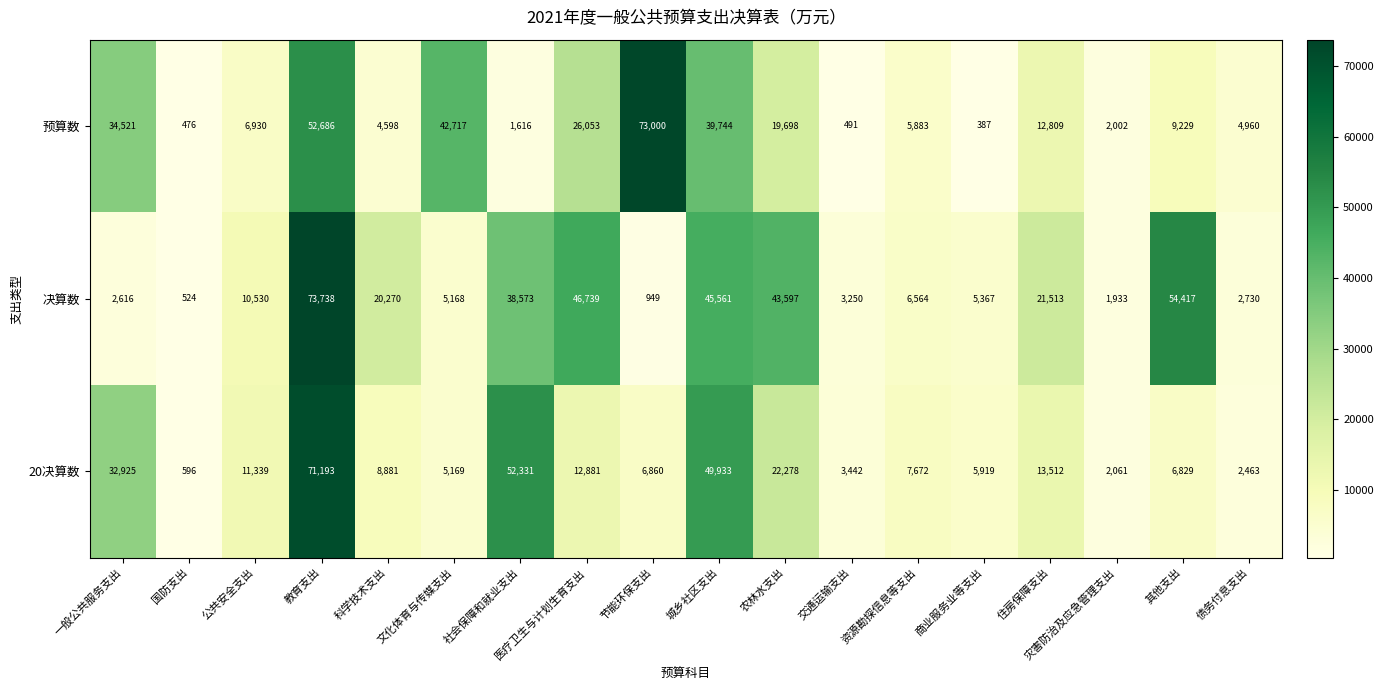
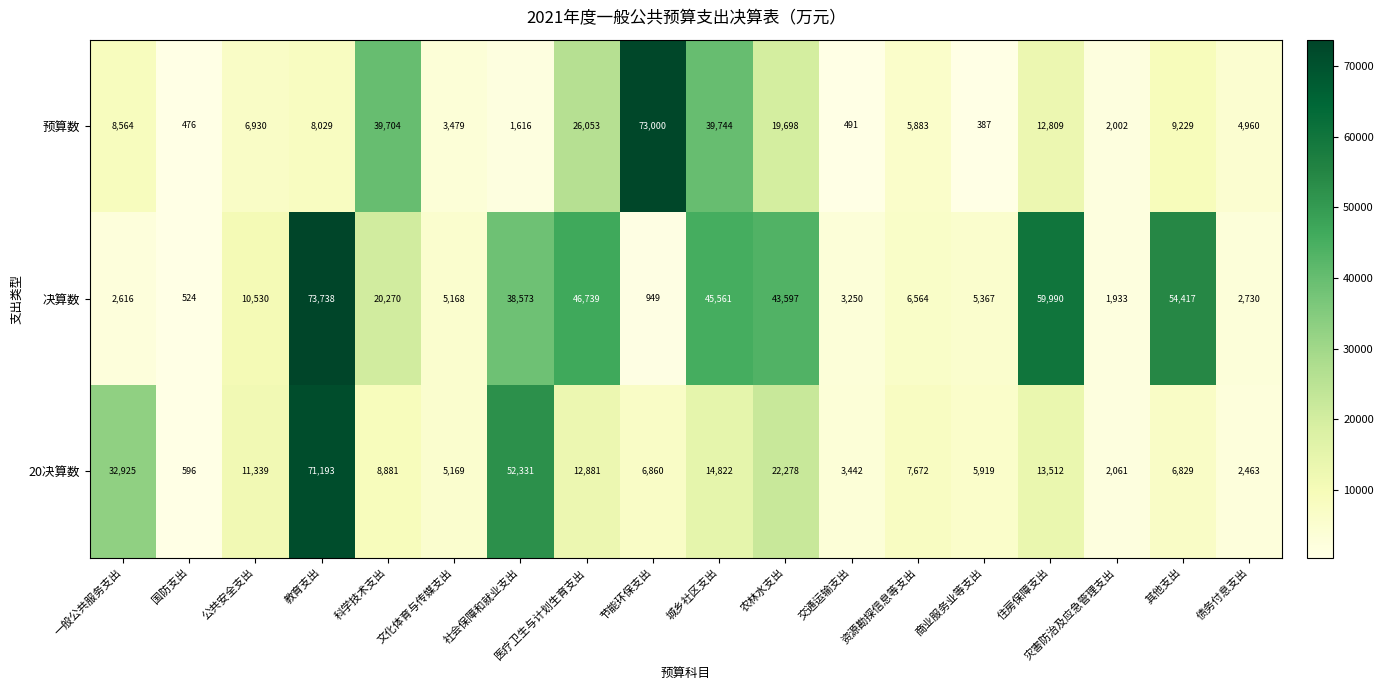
  {
    "预算数": {
-     "一般公共服务支出": "34,521",
+     "一般公共服务支出": "8,564",
      "国防支出": "476",
      "公共安全支出": "6,930",
-     "教育支出": "52,686",
-     "科学技术支出": "4,598",
-     "文化体育与传媒支出": "42,717",
+     "教育支出": "8,029",
+     "科学技术支出": "39,704",
+     "文化体育与传媒支出": "3,479",
      "社会保障和就业支出": "1,616",
      "医疗卫生与计划生育支出": "26,053",
      "节能环保支出": "73,000",
      "城乡社区支出": "39,744",
      "农林水支出": "19,698",
      "交通运输支出": "491",
      "资源勘探信息等支出": "5,883",
      "商业服务业等支出": "387",
      "住房保障支出": "12,809",
      "灾害防治及应急管理支出": "2,002",
      "其他支出": "9,229",
      "债务付息支出": "4,960"
    },
    "决算数": {
      "一般公共服务支出": "2,616",
      "国防支出": "524",
      "公共安全支出": "10,530",
      "教育支出": "73,738",
      "科学技术支出": "20,270",
      "文化体育与传媒支出": "5,168",
      "社会保障和就业支出": "38,573",
      "医疗卫生与计划生育支出": "46,739",
      "节能环保支出": "949",
      "城乡社区支出": "45,561",
      "农林水支出": "43,597",
      "交通运输支出": "3,250",
      "资源勘探信息等支出": "6,564",
      "商业服务业等支出": "5,367",
-     "住房保障支出": "21,513",
+     "住房保障支出": "59,990",
      "灾害防治及应急管理支出": "1,933",
      "其他支出": "54,417",
      "债务付息支出": "2,730"
    },
    "20决算数": {
      "一般公共服务支出": "32,925",
      "国防支出": "596",
      "公共安全支出": "11,339",
      "教育支出": "71,193",
      "科学技术支出": "8,881",
      "文化体育与传媒支出": "5,169",
      "社会保障和就业支出": "52,331",
      "医疗卫生与计划生育支出": "12,881",
      "节能环保支出": "6,860",
-     "城乡社区支出": "49,933",
+     "城乡社区支出": "14,822",
      "农林水支出": "22,278",
      "交通运输支出": "3,442",
      "资源勘探信息等支出": "7,672",
      "商业服务业等支出": "5,919",
      "住房保障支出": "13,512",
      "灾害防治及应急管理支出": "2,061",
      "其他支出": "6,829",
      "债务付息支出": "2,463"
    }
  }
